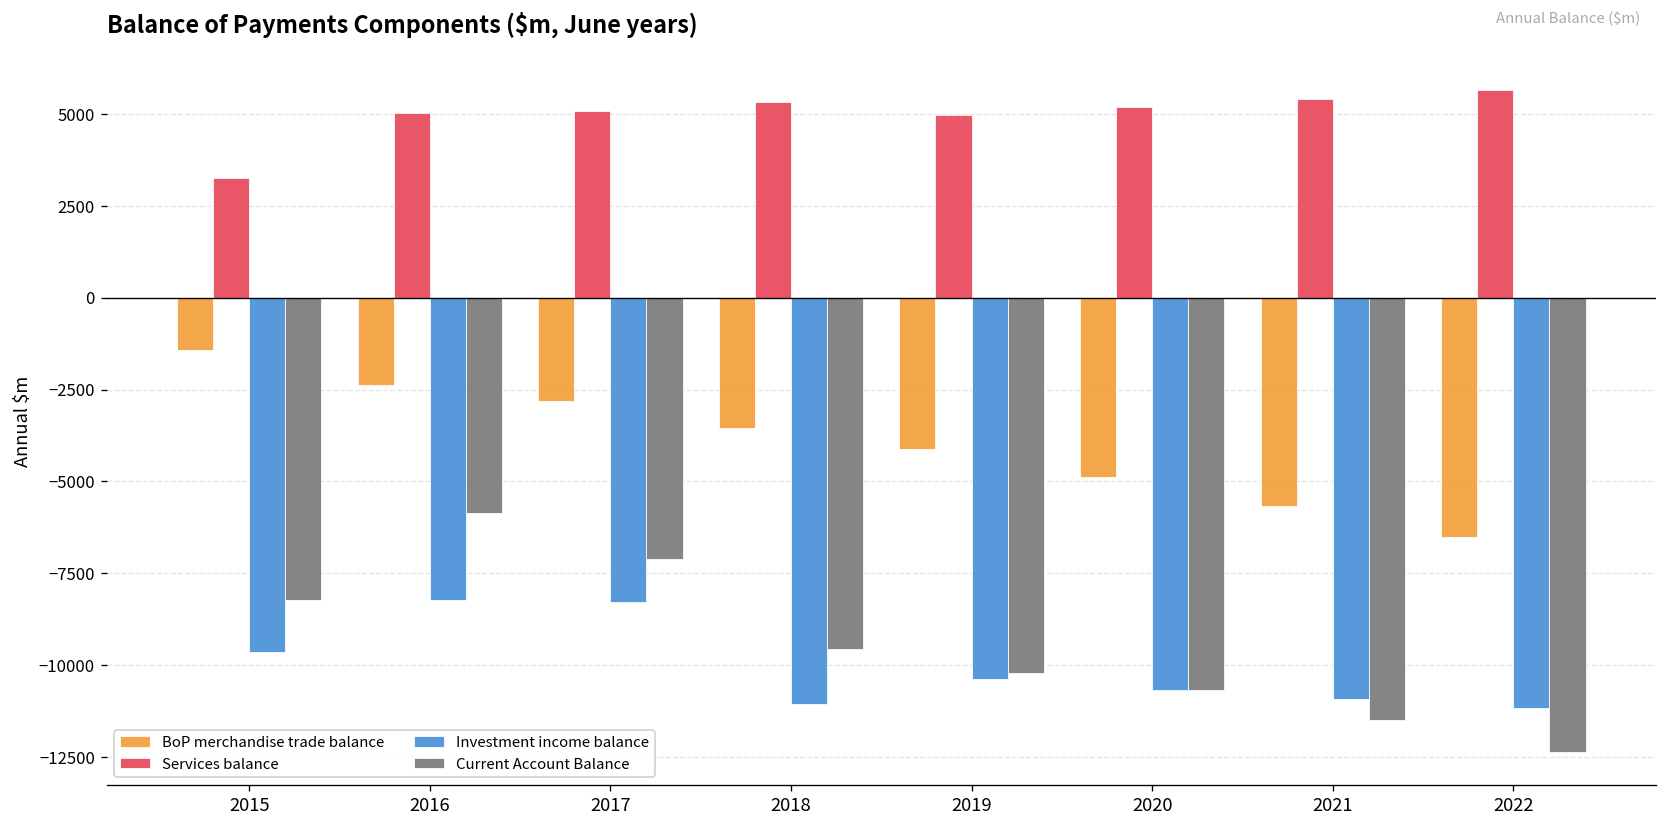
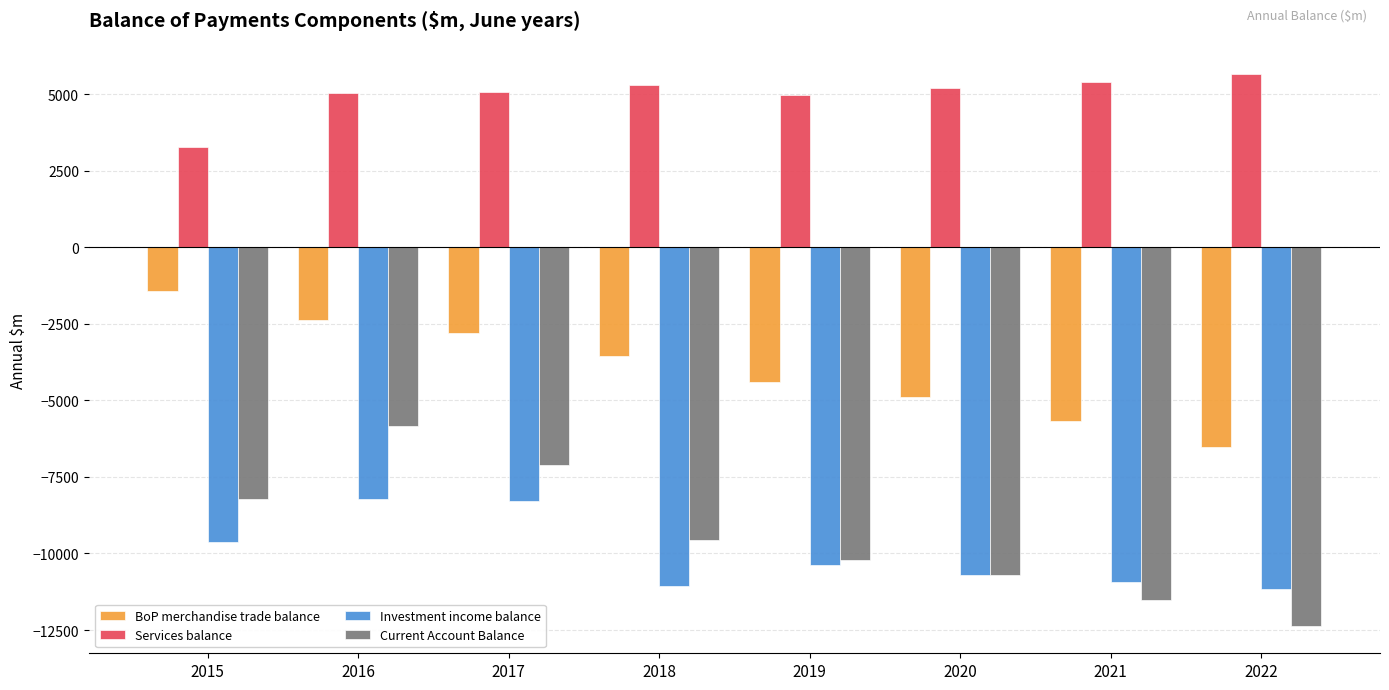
  {
    "BoP merchandise trade balance": {
      "2015": -1400,
      "2016": -2400,
      "2017": -2800,
      "2018": -3500,
-     "2019": -4100,
+     "2019": -4400,
      "2020": -4900,
      "2021": -5700,
      "2022": -6500
    },
    "Services balance": {
      "2015": 3300,
      "2016": 5000,
      "2017": 5100,
      "2018": 5300,
      "2019": 5000,
      "2020": 5200,
      "2021": 5400,
      "2022": 5600
    },
    "Investment income balance": {
      "2015": -9600,
      "2016": -8200,
      "2017": -8300,
      "2018": -11100,
      "2019": -10400,
      "2020": -10700,
      "2021": -10900,
      "2022": -11200
    },
    "Current Account Balance": {
      "2015": -8200,
      "2016": -5800,
      "2017": -7100,
      "2018": -9500,
      "2019": -10200,
      "2020": -10700,
      "2021": -11500,
      "2022": -12400
    }
  }
